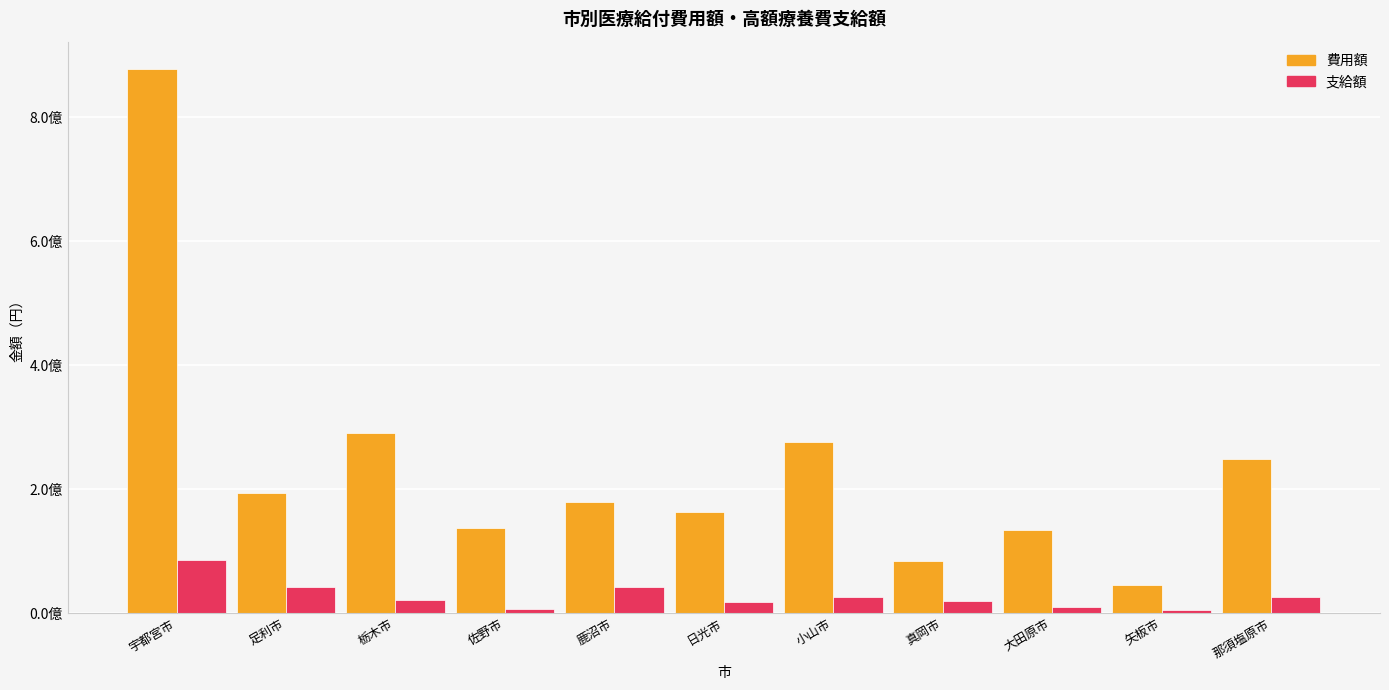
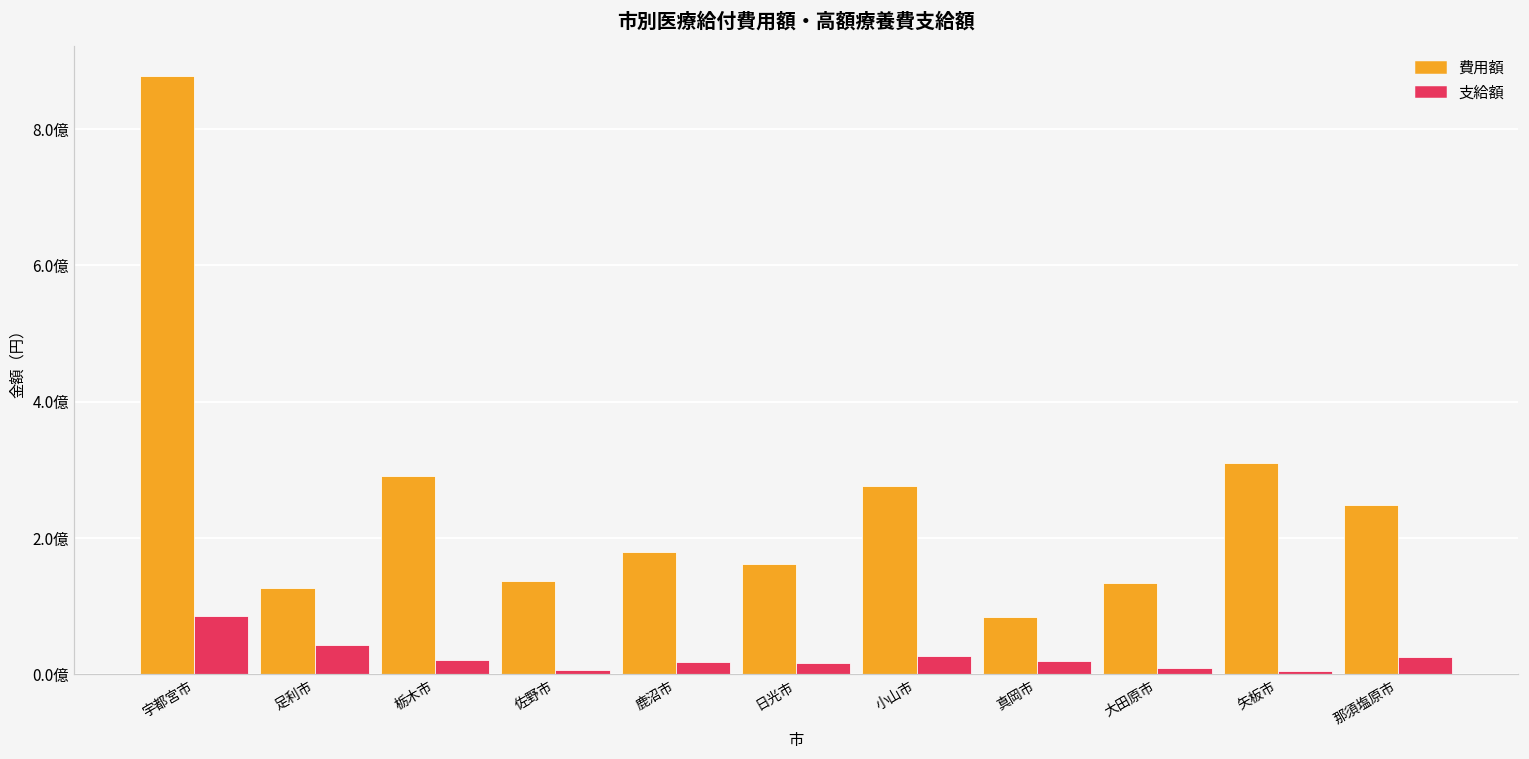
  {
    "費用額": {
      "宇都宮市": "8.8億",
-     "足利市": "1.9億",
+     "足利市": "1.3億",
      "栃木市": "2.9億",
      "佐野市": "1.4億",
      "鹿沼市": "1.8億",
      "日光市": "1.6億",
      "小山市": "2.8億",
      "真岡市": "0.8億",
      "大田原市": "1.3億",
-     "矢板市": "0.4億",
+     "矢板市": "3.1億",
      "那須塩原市": "2.5億"
    },
    "支給額": {
      "宇都宮市": "0.9億",
      "足利市": "0.4億",
      "栃木市": "0.2億",
      "佐野市": "0.1億",
-     "鹿沼市": "0.4億",
+     "鹿沼市": "0.2億",
      "日光市": "0.2億",
      "小山市": "0.3億",
      "真岡市": "0.2億",
      "大田原市": "0.1億",
      "矢板市": "0.0億",
      "那須塩原市": "0.3億"
    }
  }
